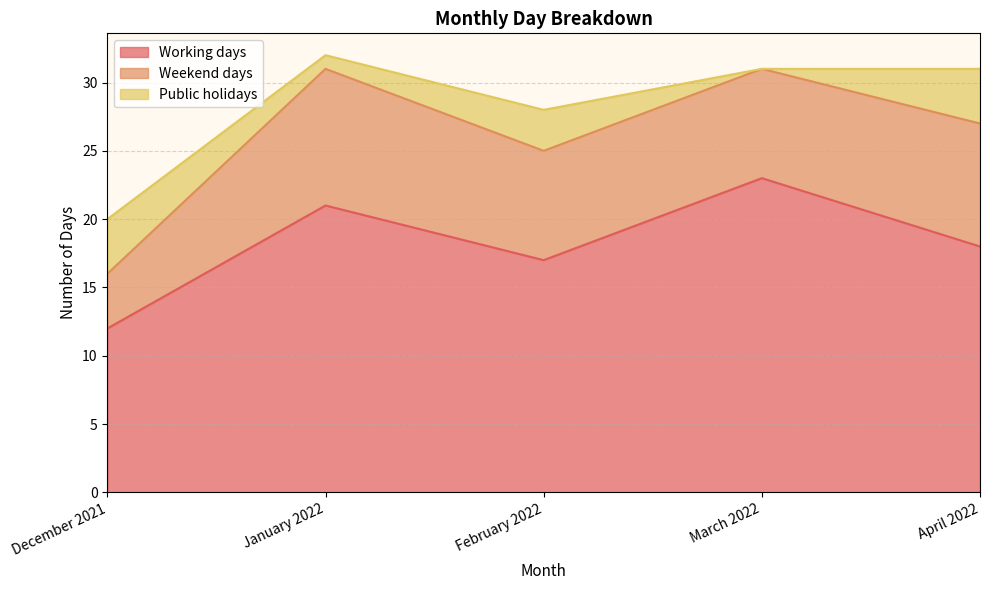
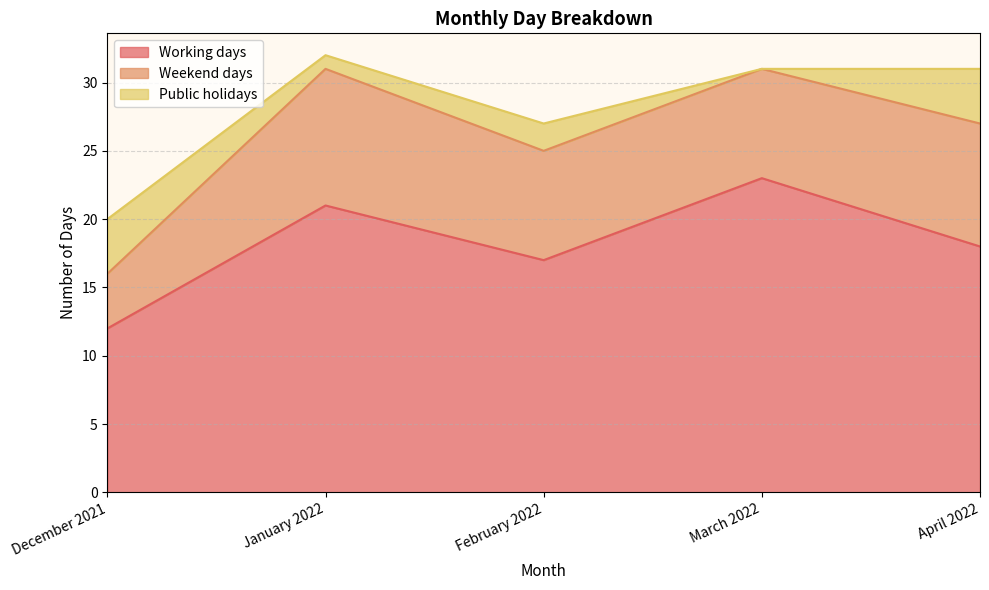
  {
    "Public holidays": {
      "December 2021": 4,
      "January 2022": 1,
-     "February 2022": 3,
+     "February 2022": 2,
      "April 2022": 4
    }
  }
